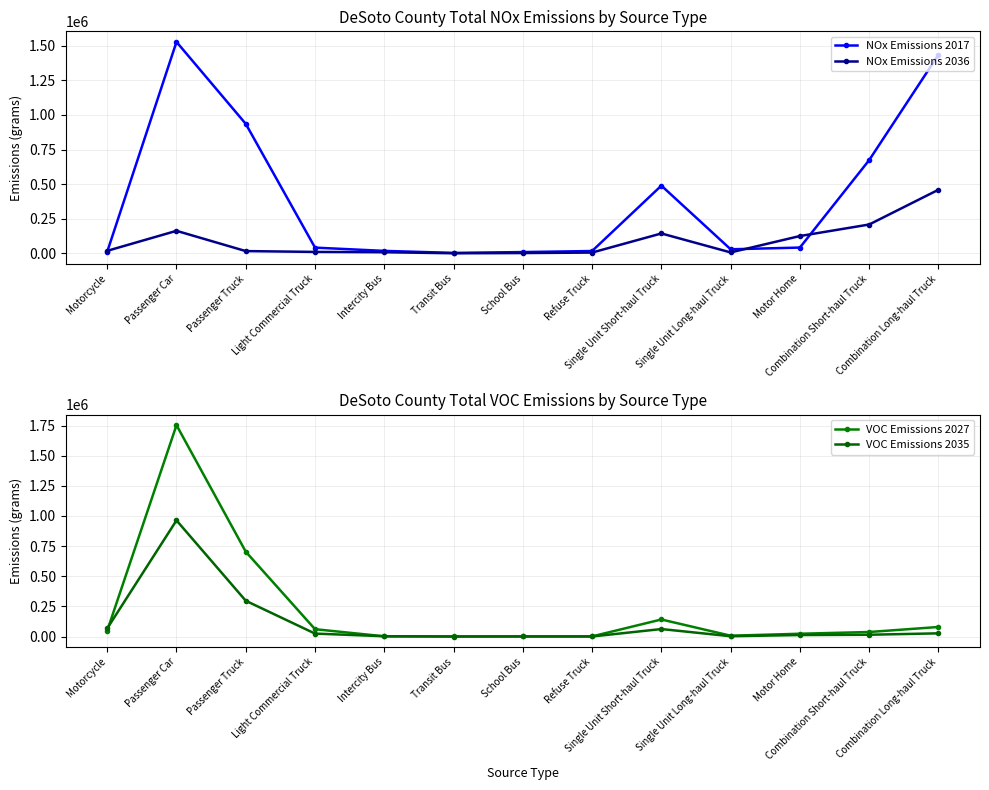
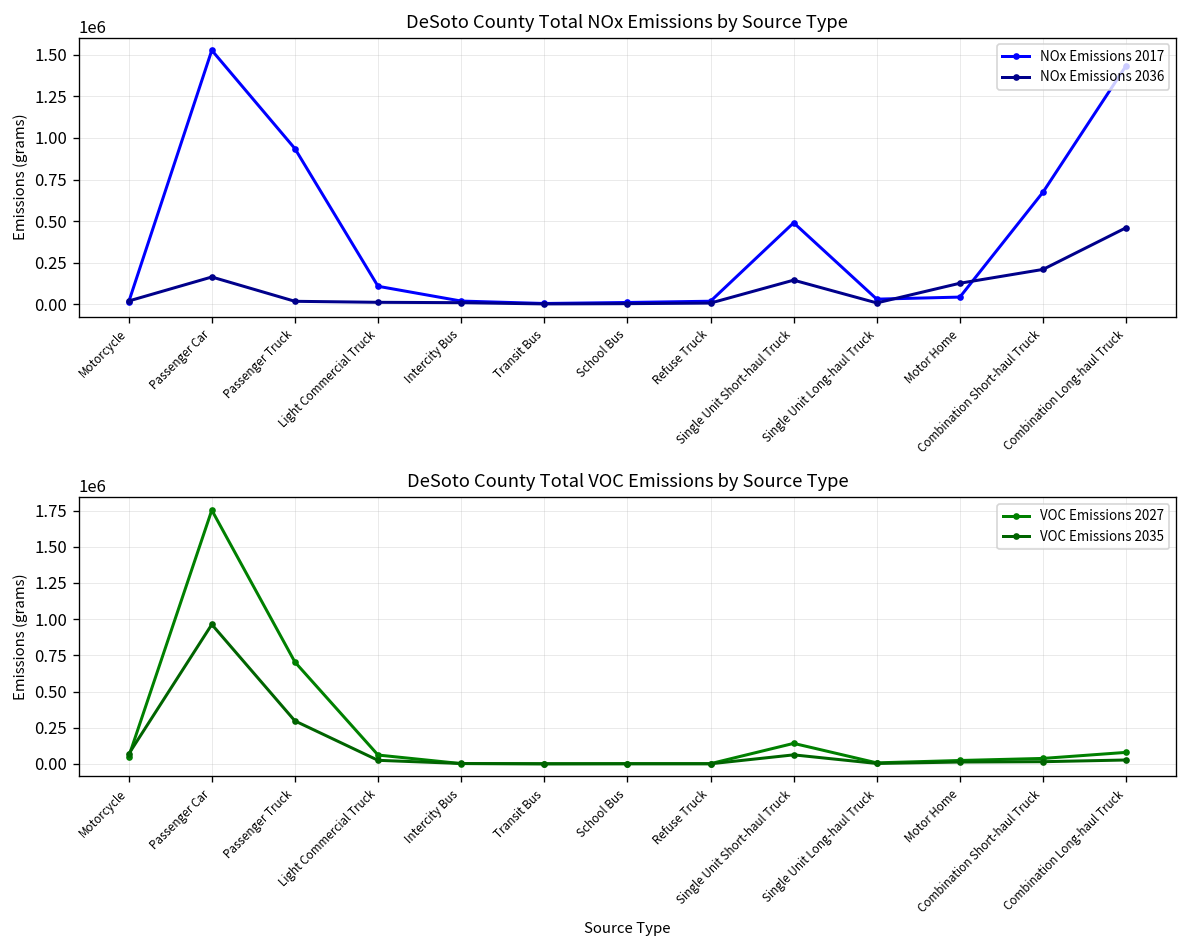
  {
    "DeSoto County Total NOx Emissions by Source Type": {
      "NOx Emissions 2017": {
        "Passenger Car": 1530000,
        "Passenger Truck": 940000,
-       "Light Commercial Truck": 40000,
+       "Light Commercial Truck": 110000,
        "Single Unit Short-haul Truck": 490000,
        "Single Unit Long-haul Truck": 30000,
        "Motor Home": 40000,
        "Combination Short-haul Truck": 670000
      },
      "NOx Emissions 2036": {
        "Passenger Car": 160000,
        "Passenger Truck": 20000,
        "Light Commercial Truck": 10000,
        "Single Unit Short-haul Truck": 140000,
        "Single Unit Long-haul Truck": 10000,
        "Motor Home": 130000,
        "Combination Short-haul Truck": 210000,
        "Combination Long-haul Truck": 460000
      }
    }
  }
